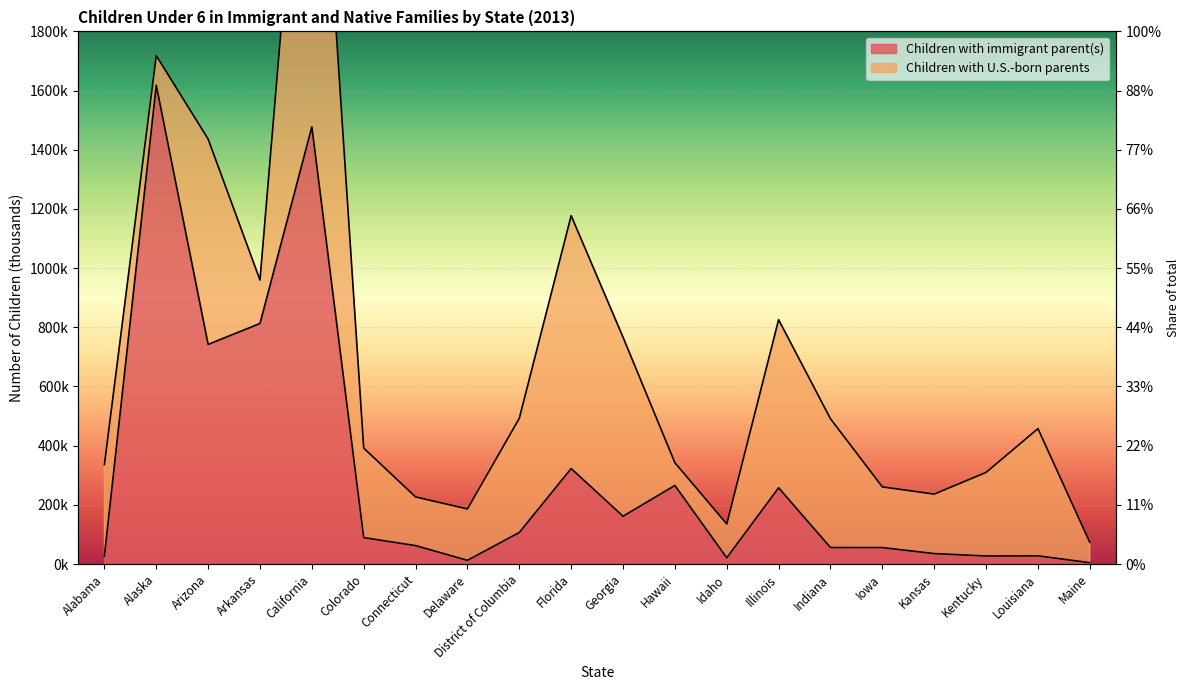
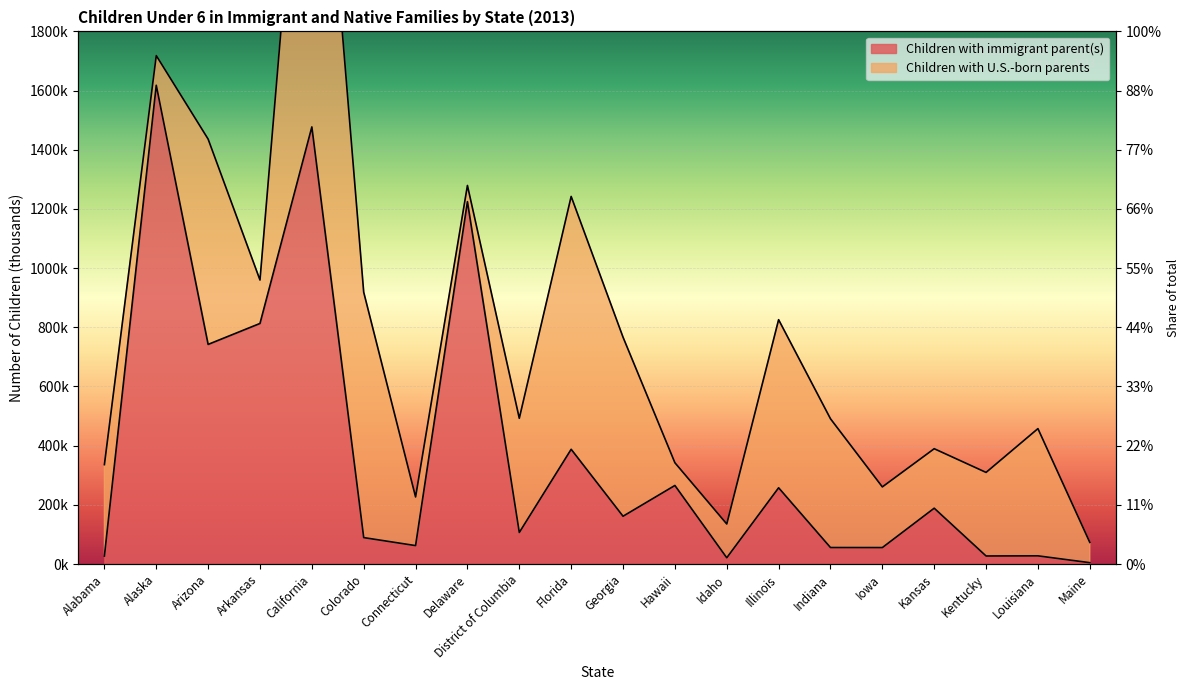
  {
    "Children with immigrant parent(s)": {
      "Alabama": 30000,
      "Alaska": 1620000,
      "Arizona": 740000,
      "Arkansas": 810000,
      "California": 1480000,
      "Colorado": 90000,
      "Connecticut": 60000,
-     "Delaware": 10000,
+     "Delaware": 1220000,
      "District of Columbia": 110000,
-     "Florida": 320000,
+     "Florida": 390000,
      "Georgia": 160000,
      "Hawaii": 270000,
      "Idaho": 20000,
      "Illinois": 260000,
      "Indiana": 60000,
      "Iowa": 60000,
-     "Kansas": 40000,
+     "Kansas": 190000,
      "Kentucky": 30000,
      "Louisiana": 30000,
      "Maine": 0
    },
    "Children with U.S.-born parents": {
      "Alabama": 310000,
      "Alaska": 100000,
      "Arizona": 690000,
      "Arkansas": 150000,
-     "Colorado": 300000,
+     "Colorado": 830000,
      "Connecticut": 160000,
-     "Delaware": 170000,
+     "Delaware": 50000,
      "District of Columbia": 390000,
      "Florida": 850000,
      "Georgia": 610000,
      "Hawaii": 80000,
      "Idaho": 110000,
      "Illinois": 570000,
      "Indiana": 440000,
      "Iowa": 210000,
      "Kansas": 200000,
      "Kentucky": 280000,
      "Louisiana": 430000,
      "Maine": 70000
    }
  }
